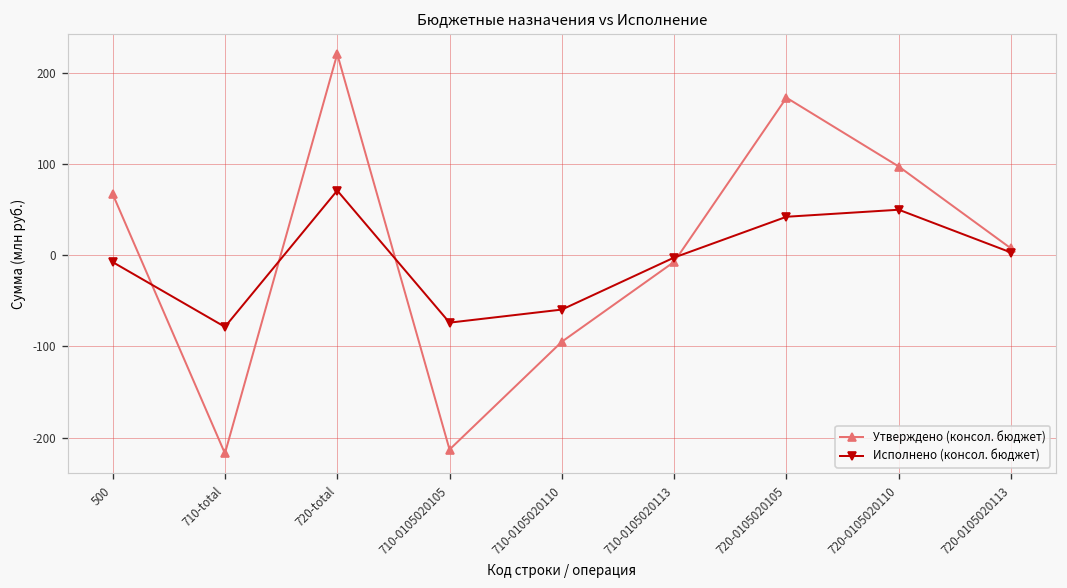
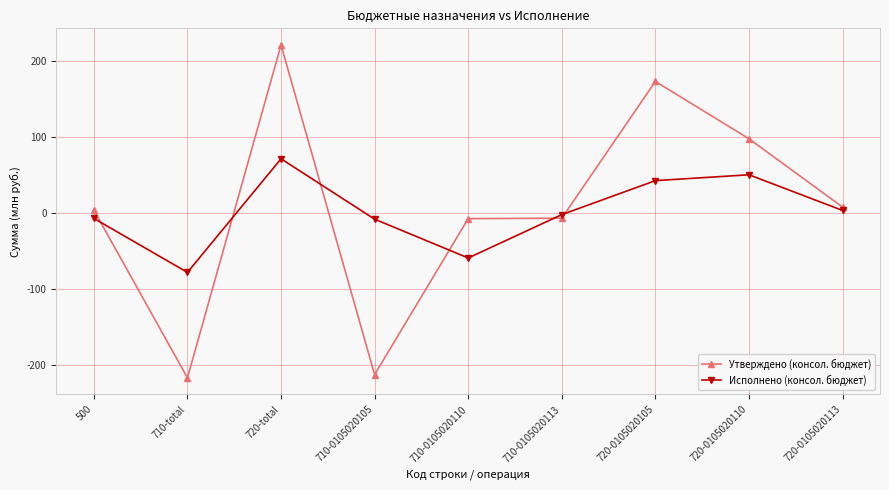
  {
    "Утверждено (консол. бюджет)": {
-     "500": 70,
+     "500": 0,
      "710-total": -220,
      "720-total": 220,
      "710-0105020105": -210,
-     "710-0105020110": -90,
+     "710-0105020110": -10,
      "710-0105020113": -10,
      "720-0105020105": 170,
      "720-0105020110": 100,
      "720-0105020113": 10
    },
    "Исполнено (консол. бюджет)": {
      "500": -10,
      "710-total": -80,
      "720-total": 70,
-     "710-0105020105": -70,
+     "710-0105020105": -10,
      "710-0105020110": -60,
      "710-0105020113": 0,
      "720-0105020105": 40,
      "720-0105020110": 50,
      "720-0105020113": 0
    }
  }
